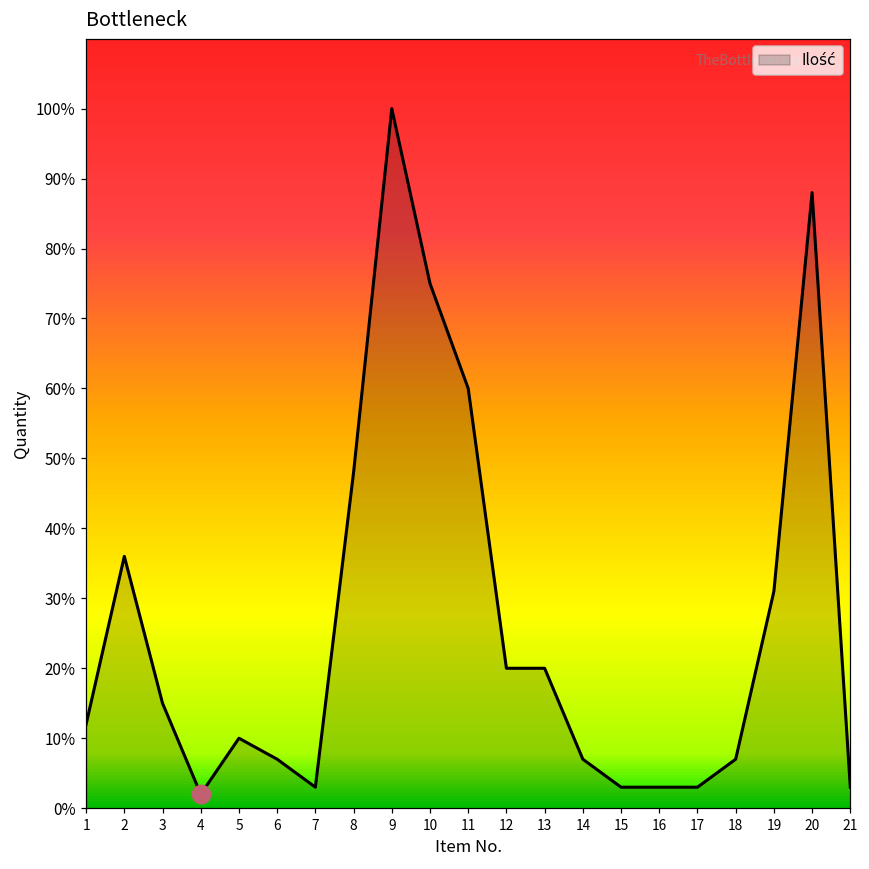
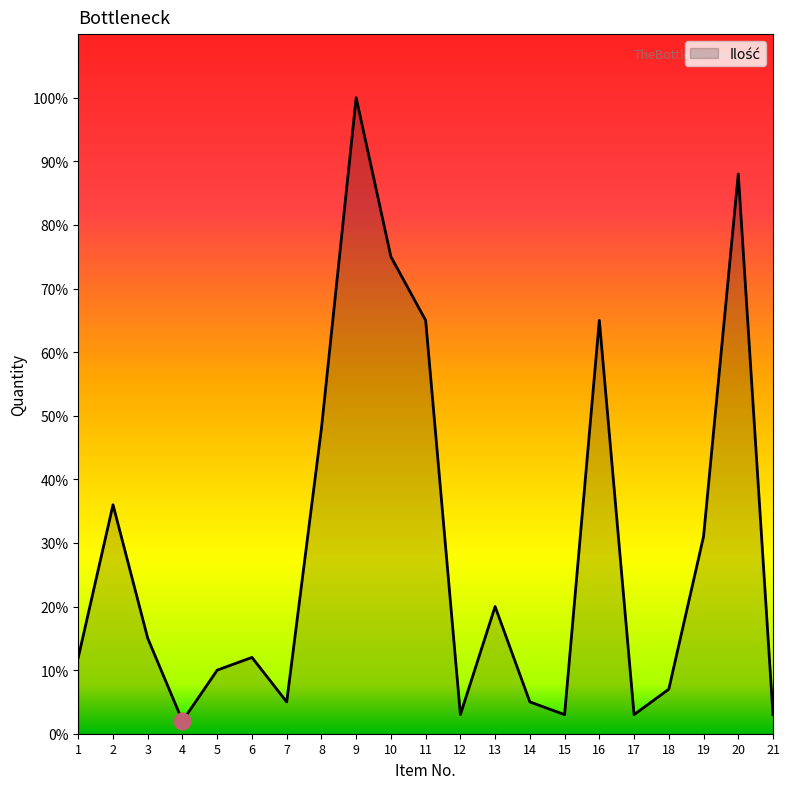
  {
    "Ilość": {
      "1": "12%",
      "2": "36%",
      "3": "15%",
      "5": "10%",
-     "6": "7%",
-     "7": "3%",
+     "6": "12%",
+     "7": "5%",
      "8": "48%",
      "9": "100%",
      "10": "75%",
-     "11": "60%",
-     "12": "20%",
+     "11": "65%",
+     "12": "3%",
      "13": "20%",
-     "14": "7%",
+     "14": "5%",
      "15": "3%",
-     "16": "3%",
+     "16": "65%",
      "17": "3%",
      "18": "7%",
      "19": "31%",
      "20": "88%",
      "21": "3%"
    }
  }
